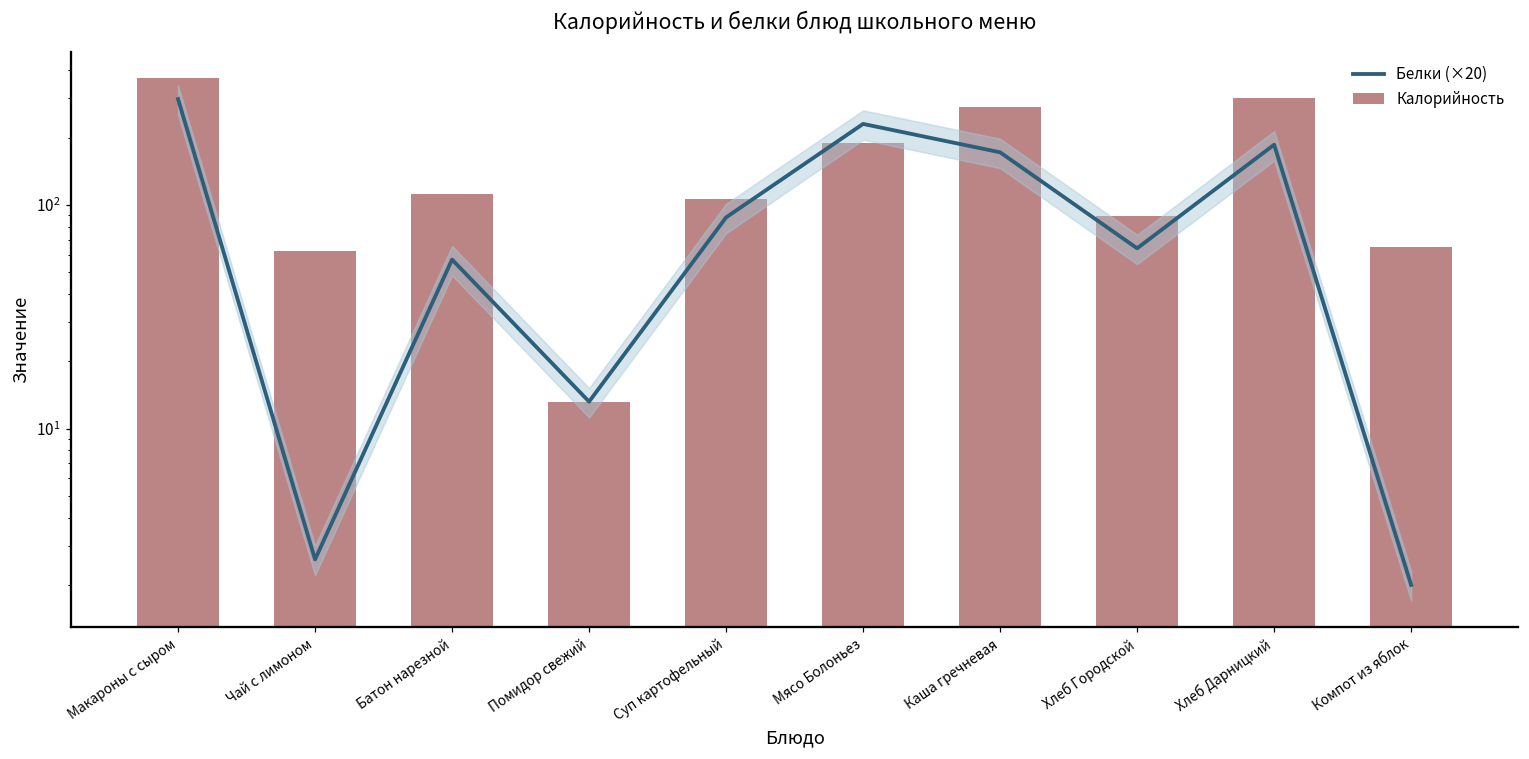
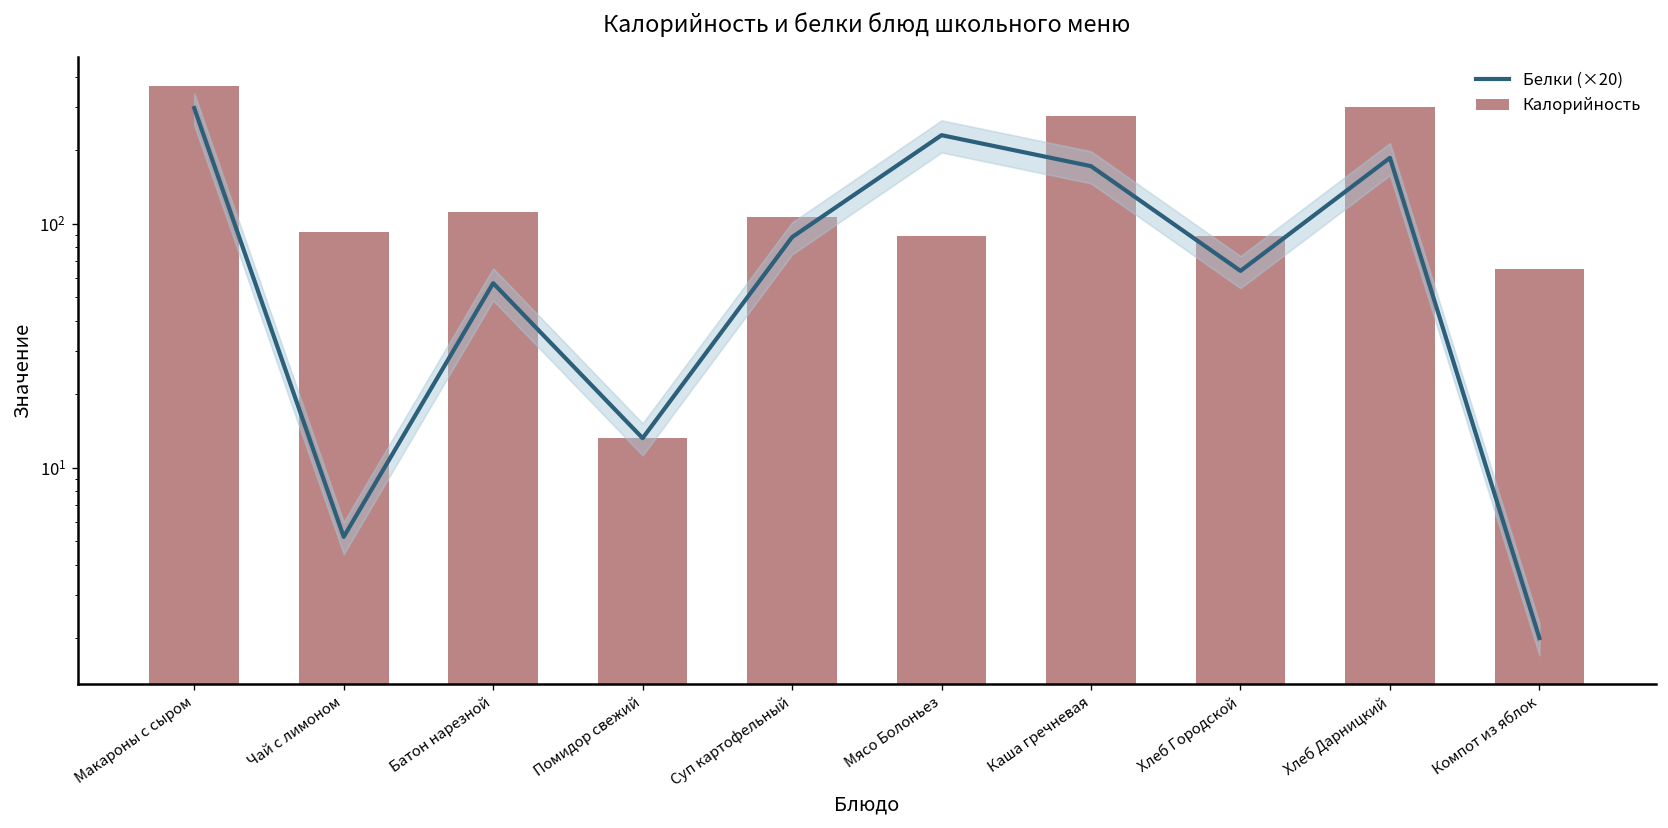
  {
    "Калорийность": {
      "Макароны с сыром": 370,
-     "Чай с лимоном": 62,
+     "Чай с лимоном": 90,
      "Батон нарезной": 110,
      "Помидор свежий": 13,
      "Суп картофельный": 110,
-     "Мясо Болоньез": 190,
+     "Мясо Болоньез": 90,
      "Каша гречневая": 280,
      "Хлеб Городской": 90,
      "Хлеб Дарницкий": 300,
      "Компот из яблок": 65
    },
    "Белки (×20)": {
      "Макароны с сыром": 300,
-     "Чай с лимоном": 2.6,
+     "Чай с лимоном": 5.2,
      "Батон нарезной": 57,
      "Помидор свежий": 13,
      "Суп картофельный": 88,
      "Мясо Болоньез": 230,
      "Каша гречневая": 170,
      "Хлеб Городской": 64,
      "Хлеб Дарницкий": 190,
      "Компот из яблок": 2.0
    }
  }
